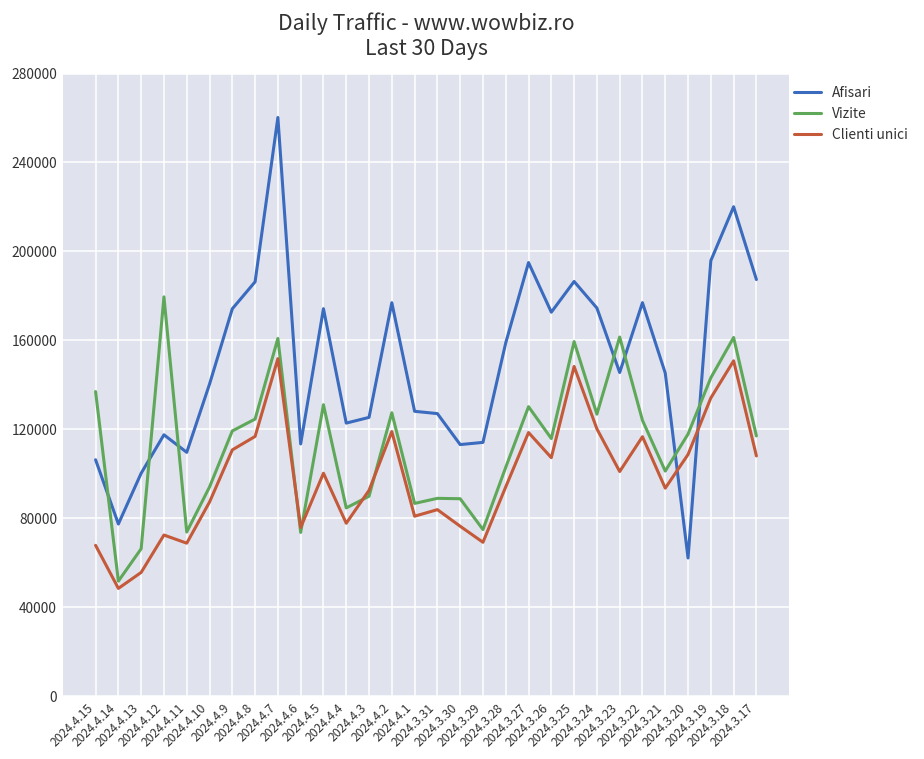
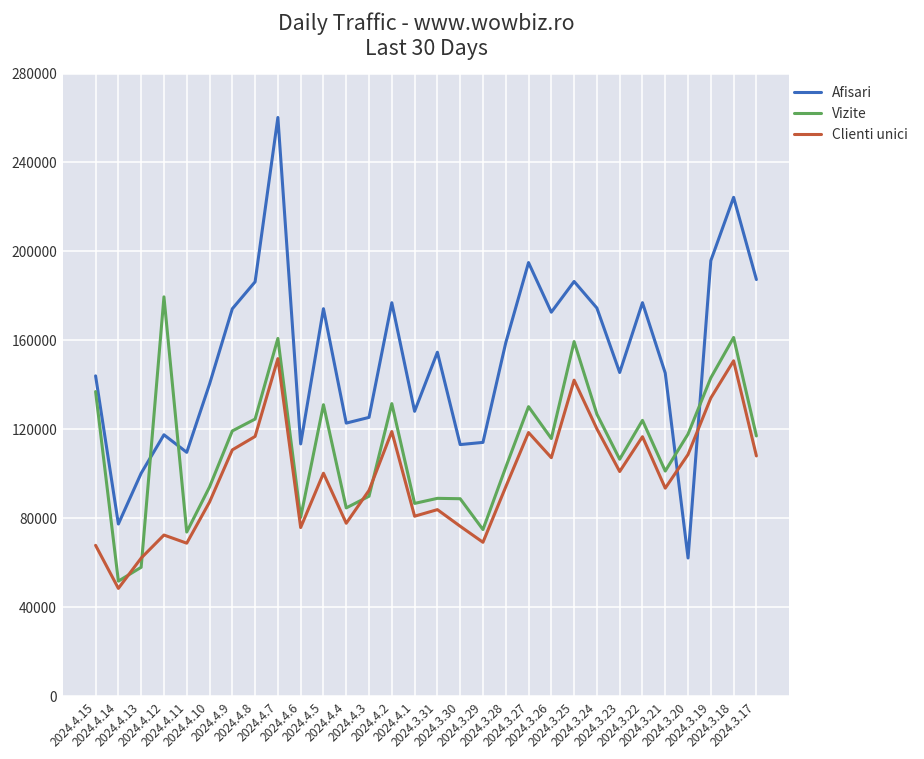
  {
    "Afisari": {
-     "2024.4.15": 106000,
+     "2024.4.15": 144000,
      "2024.4.14": 77000,
      "2024.4.13": 100000,
      "2024.4.12": 118000,
      "2024.4.11": 110000,
      "2024.4.10": 140000,
      "2024.4.9": 174000,
      "2024.4.8": 186000,
      "2024.4.7": 260000,
      "2024.4.6": 113000,
      "2024.4.5": 174000,
      "2024.4.4": 123000,
      "2024.4.3": 125000,
      "2024.4.2": 177000,
      "2024.4.1": 128000,
-     "2024.3.31": 127000,
+     "2024.3.31": 155000,
      "2024.3.30": 113000,
      "2024.3.29": 114000,
      "2024.3.28": 159000,
      "2024.3.27": 195000,
      "2024.3.26": 173000,
      "2024.3.25": 186000,
      "2024.3.24": 175000,
      "2024.3.23": 146000,
      "2024.3.22": 177000,
      "2024.3.21": 145000,
      "2024.3.20": 62000,
      "2024.3.19": 196000,
-     "2024.3.18": 220000,
+     "2024.3.18": 224000,
      "2024.3.17": 187000
    },
    "Vizite": {
      "2024.4.15": 137000,
      "2024.4.14": 52000,
-     "2024.4.13": 66000,
+     "2024.4.13": 58000,
      "2024.4.12": 180000,
      "2024.4.11": 74000,
      "2024.4.10": 94000,
      "2024.4.9": 119000,
      "2024.4.8": 125000,
      "2024.4.7": 161000,
-     "2024.4.6": 74000,
+     "2024.4.6": 80000,
      "2024.4.5": 131000,
      "2024.4.4": 85000,
      "2024.4.3": 90000,
-     "2024.4.2": 127000,
+     "2024.4.2": 132000,
      "2024.4.1": 87000,
      "2024.3.31": 89000,
      "2024.3.30": 89000,
      "2024.3.29": 75000,
      "2024.3.28": 103000,
      "2024.3.27": 130000,
      "2024.3.26": 116000,
      "2024.3.25": 159000,
      "2024.3.24": 127000,
-     "2024.3.23": 162000,
+     "2024.3.23": 107000,
      "2024.3.22": 124000,
      "2024.3.21": 101000,
      "2024.3.20": 118000,
      "2024.3.19": 143000,
      "2024.3.18": 161000,
      "2024.3.17": 117000
    },
    "Clienti unici": {
      "2024.4.15": 68000,
      "2024.4.14": 48000,
-     "2024.4.13": 56000,
+     "2024.4.13": 62000,
      "2024.4.12": 72000,
      "2024.4.11": 69000,
      "2024.4.10": 87000,
      "2024.4.9": 111000,
      "2024.4.8": 117000,
      "2024.4.7": 152000,
      "2024.4.6": 76000,
      "2024.4.5": 100000,
      "2024.4.4": 78000,
      "2024.4.3": 93000,
      "2024.4.2": 119000,
      "2024.4.1": 81000,
      "2024.3.31": 84000,
      "2024.3.30": 76000,
      "2024.3.29": 69000,
      "2024.3.28": 94000,
      "2024.3.27": 119000,
      "2024.3.26": 107000,
-     "2024.3.25": 148000,
+     "2024.3.25": 142000,
      "2024.3.24": 120000,
      "2024.3.23": 101000,
      "2024.3.22": 117000,
      "2024.3.21": 94000,
      "2024.3.20": 109000,
      "2024.3.19": 134000,
      "2024.3.18": 151000,
      "2024.3.17": 108000
    }
  }
